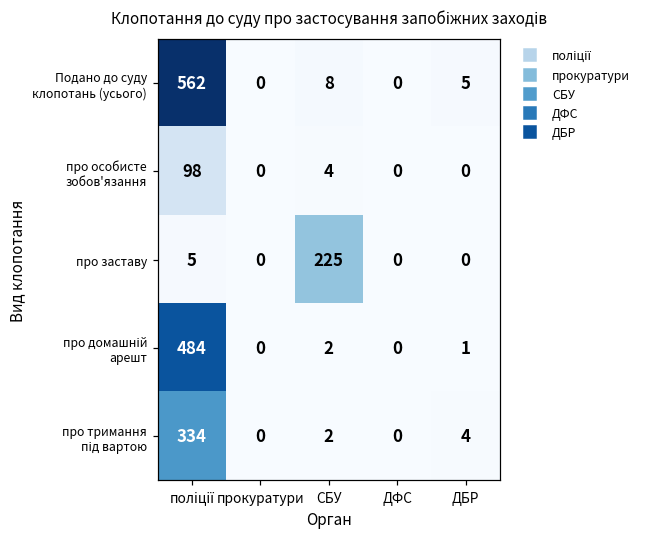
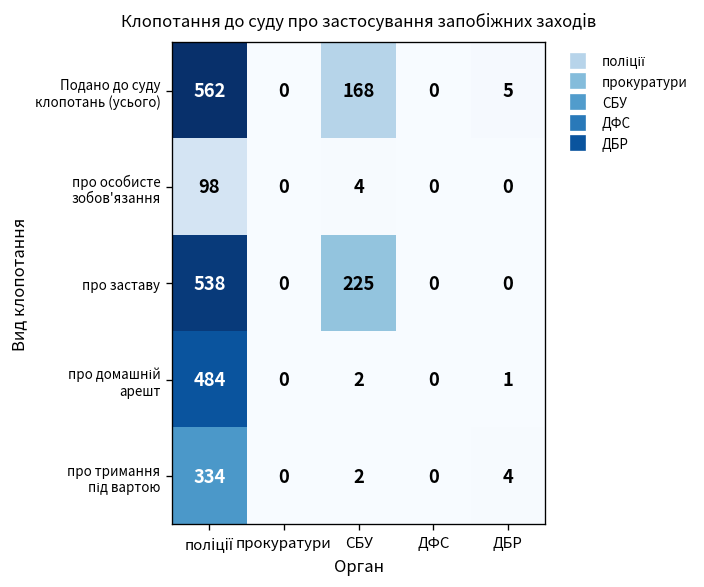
  {
    "Подано до суду клопотань (усього)": {
      "поліції": 562,
      "прокуратури": 0,
-     "СБУ": 8,
+     "СБУ": 168,
      "ДФС": 0,
      "ДБР": 5
    },
    "про особисте зобов'язання": {
      "поліції": 98,
      "прокуратури": 0,
      "СБУ": 4,
      "ДФС": 0,
      "ДБР": 0
    },
    "про заставу": {
-     "поліції": 5,
+     "поліції": 538,
      "прокуратури": 0,
      "СБУ": 225,
      "ДФС": 0,
      "ДБР": 0
    },
    "про домашній арешт": {
      "поліції": 484,
      "прокуратури": 0,
      "СБУ": 2,
      "ДФС": 0,
      "ДБР": 1
    },
    "про тримання під вартою": {
      "поліції": 334,
      "прокуратури": 0,
      "СБУ": 2,
      "ДФС": 0,
      "ДБР": 4
    }
  }
